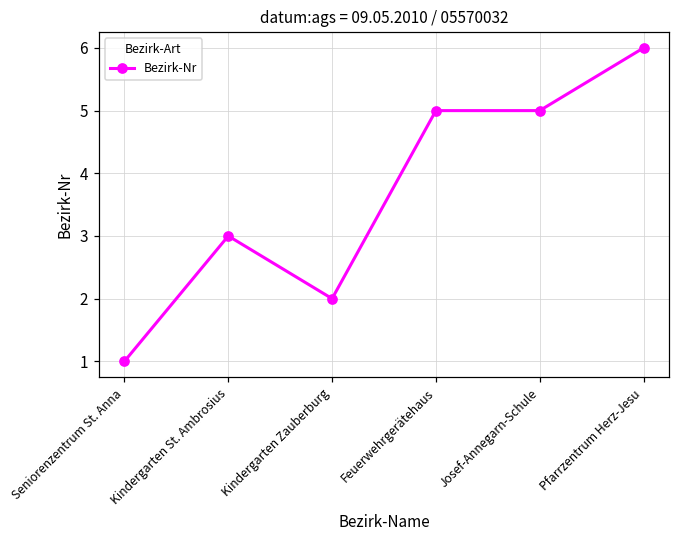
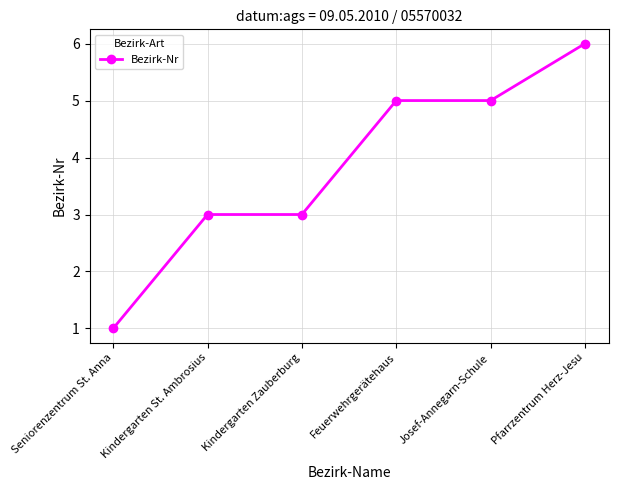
  {
    "Seniorenzentrum St. Anna": 1,
    "Kindergarten St. Ambrosius": 3,
-   "Kindergarten Zauberburg": 2,
+   "Kindergarten Zauberburg": 3,
    "Feuerwehrgerätehaus": 5,
    "Josef-Annegarn-Schule": 5,
    "Pfarrzentrum Herz-Jesu": 6
  }
